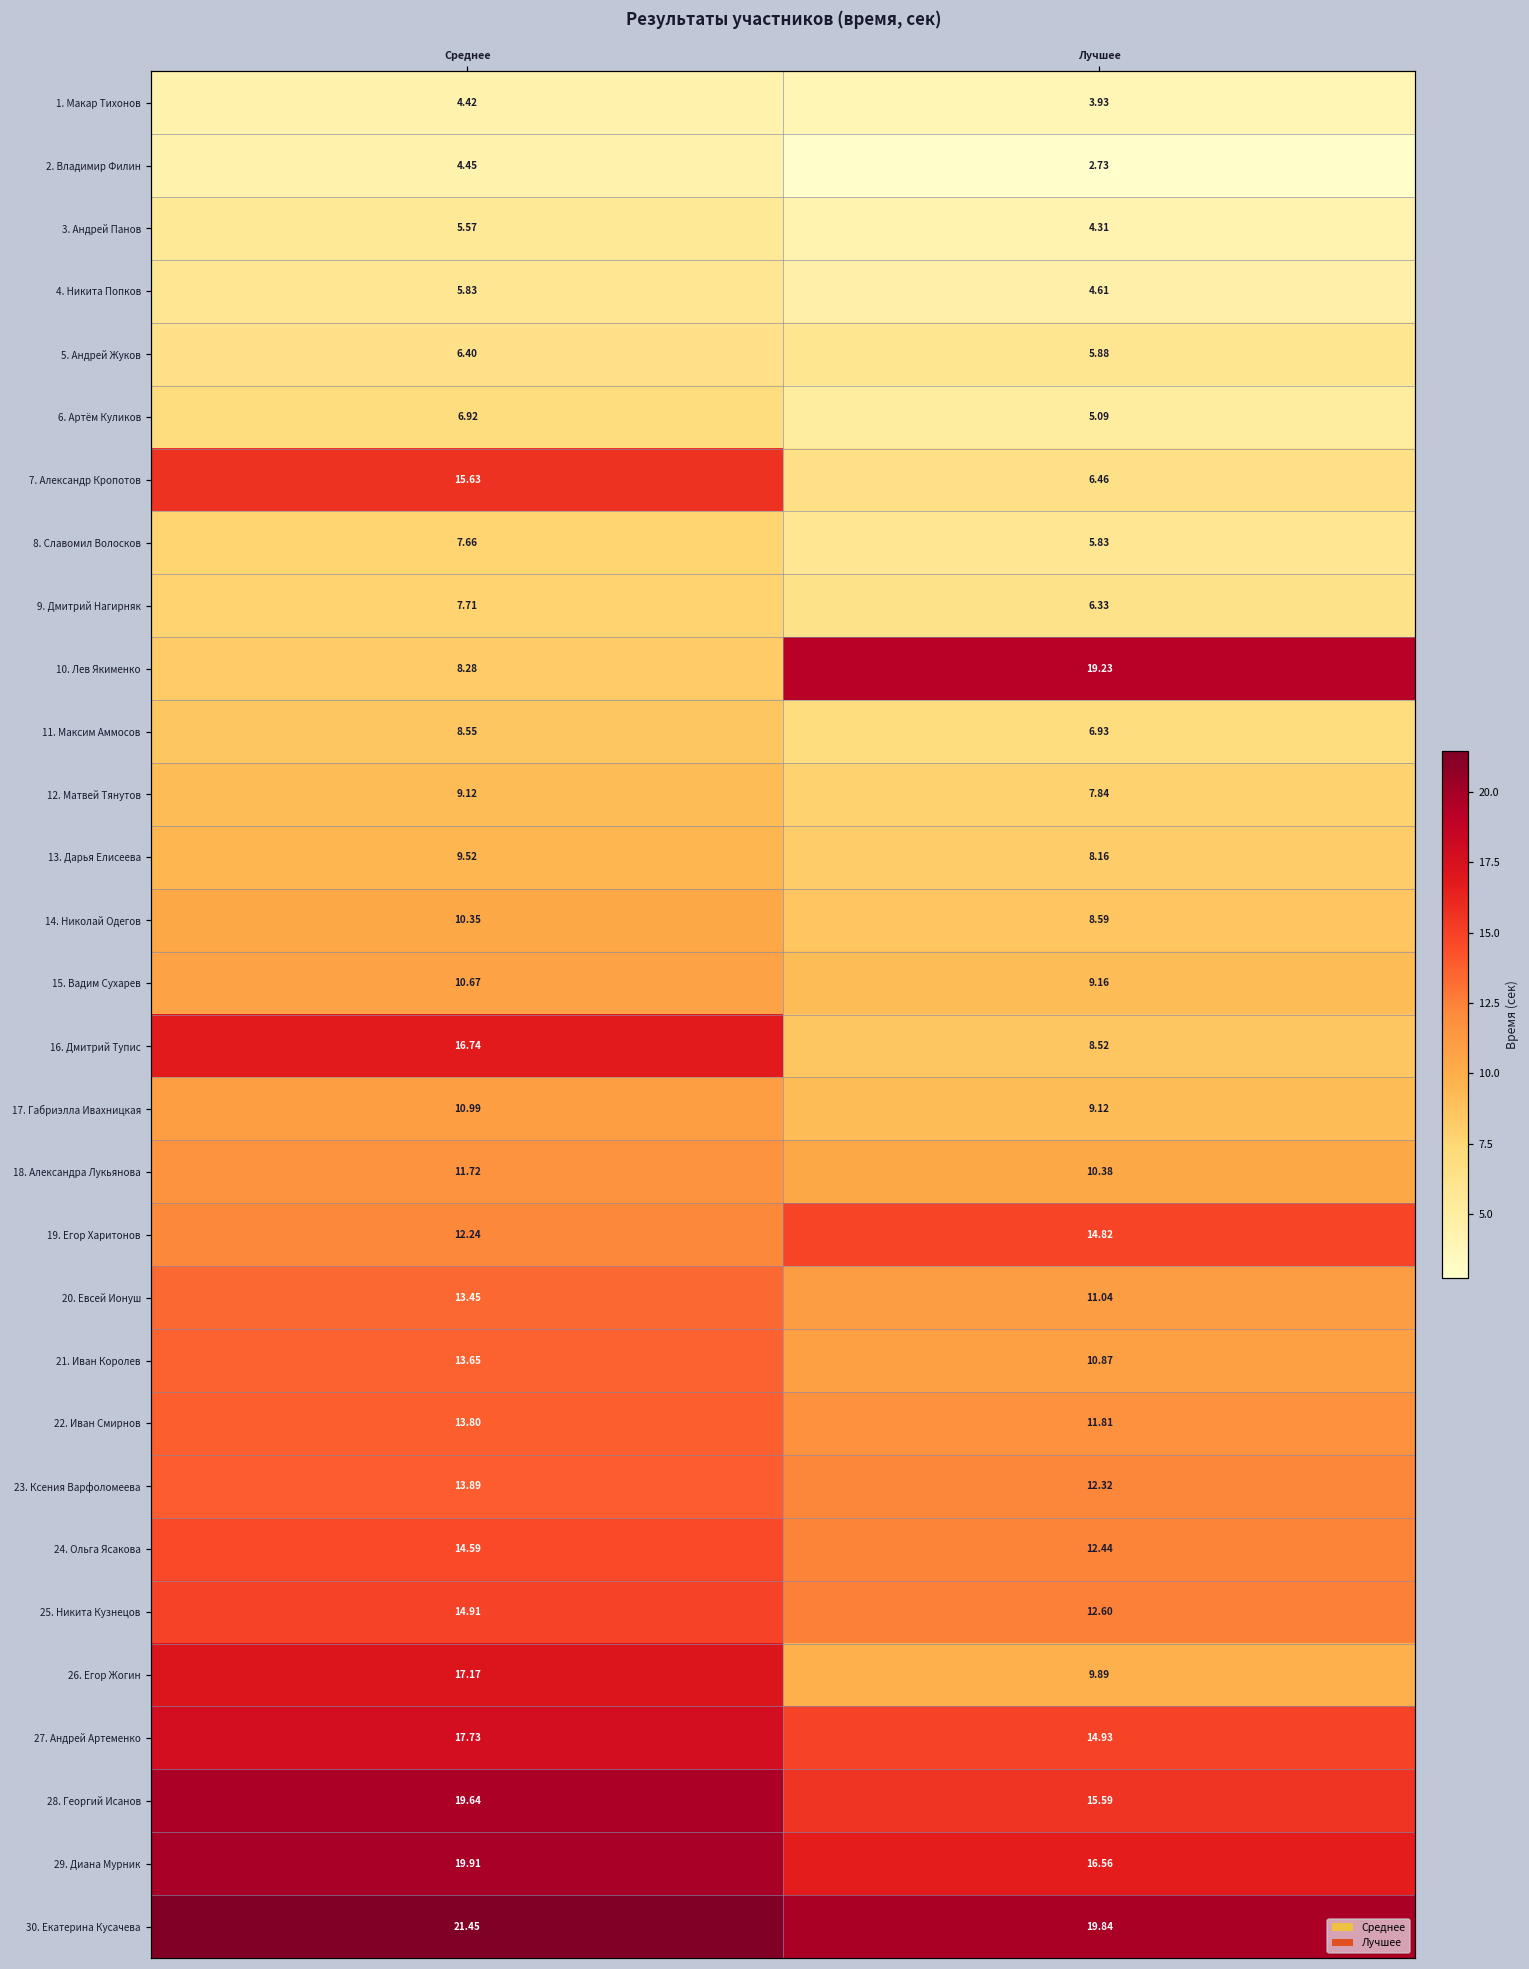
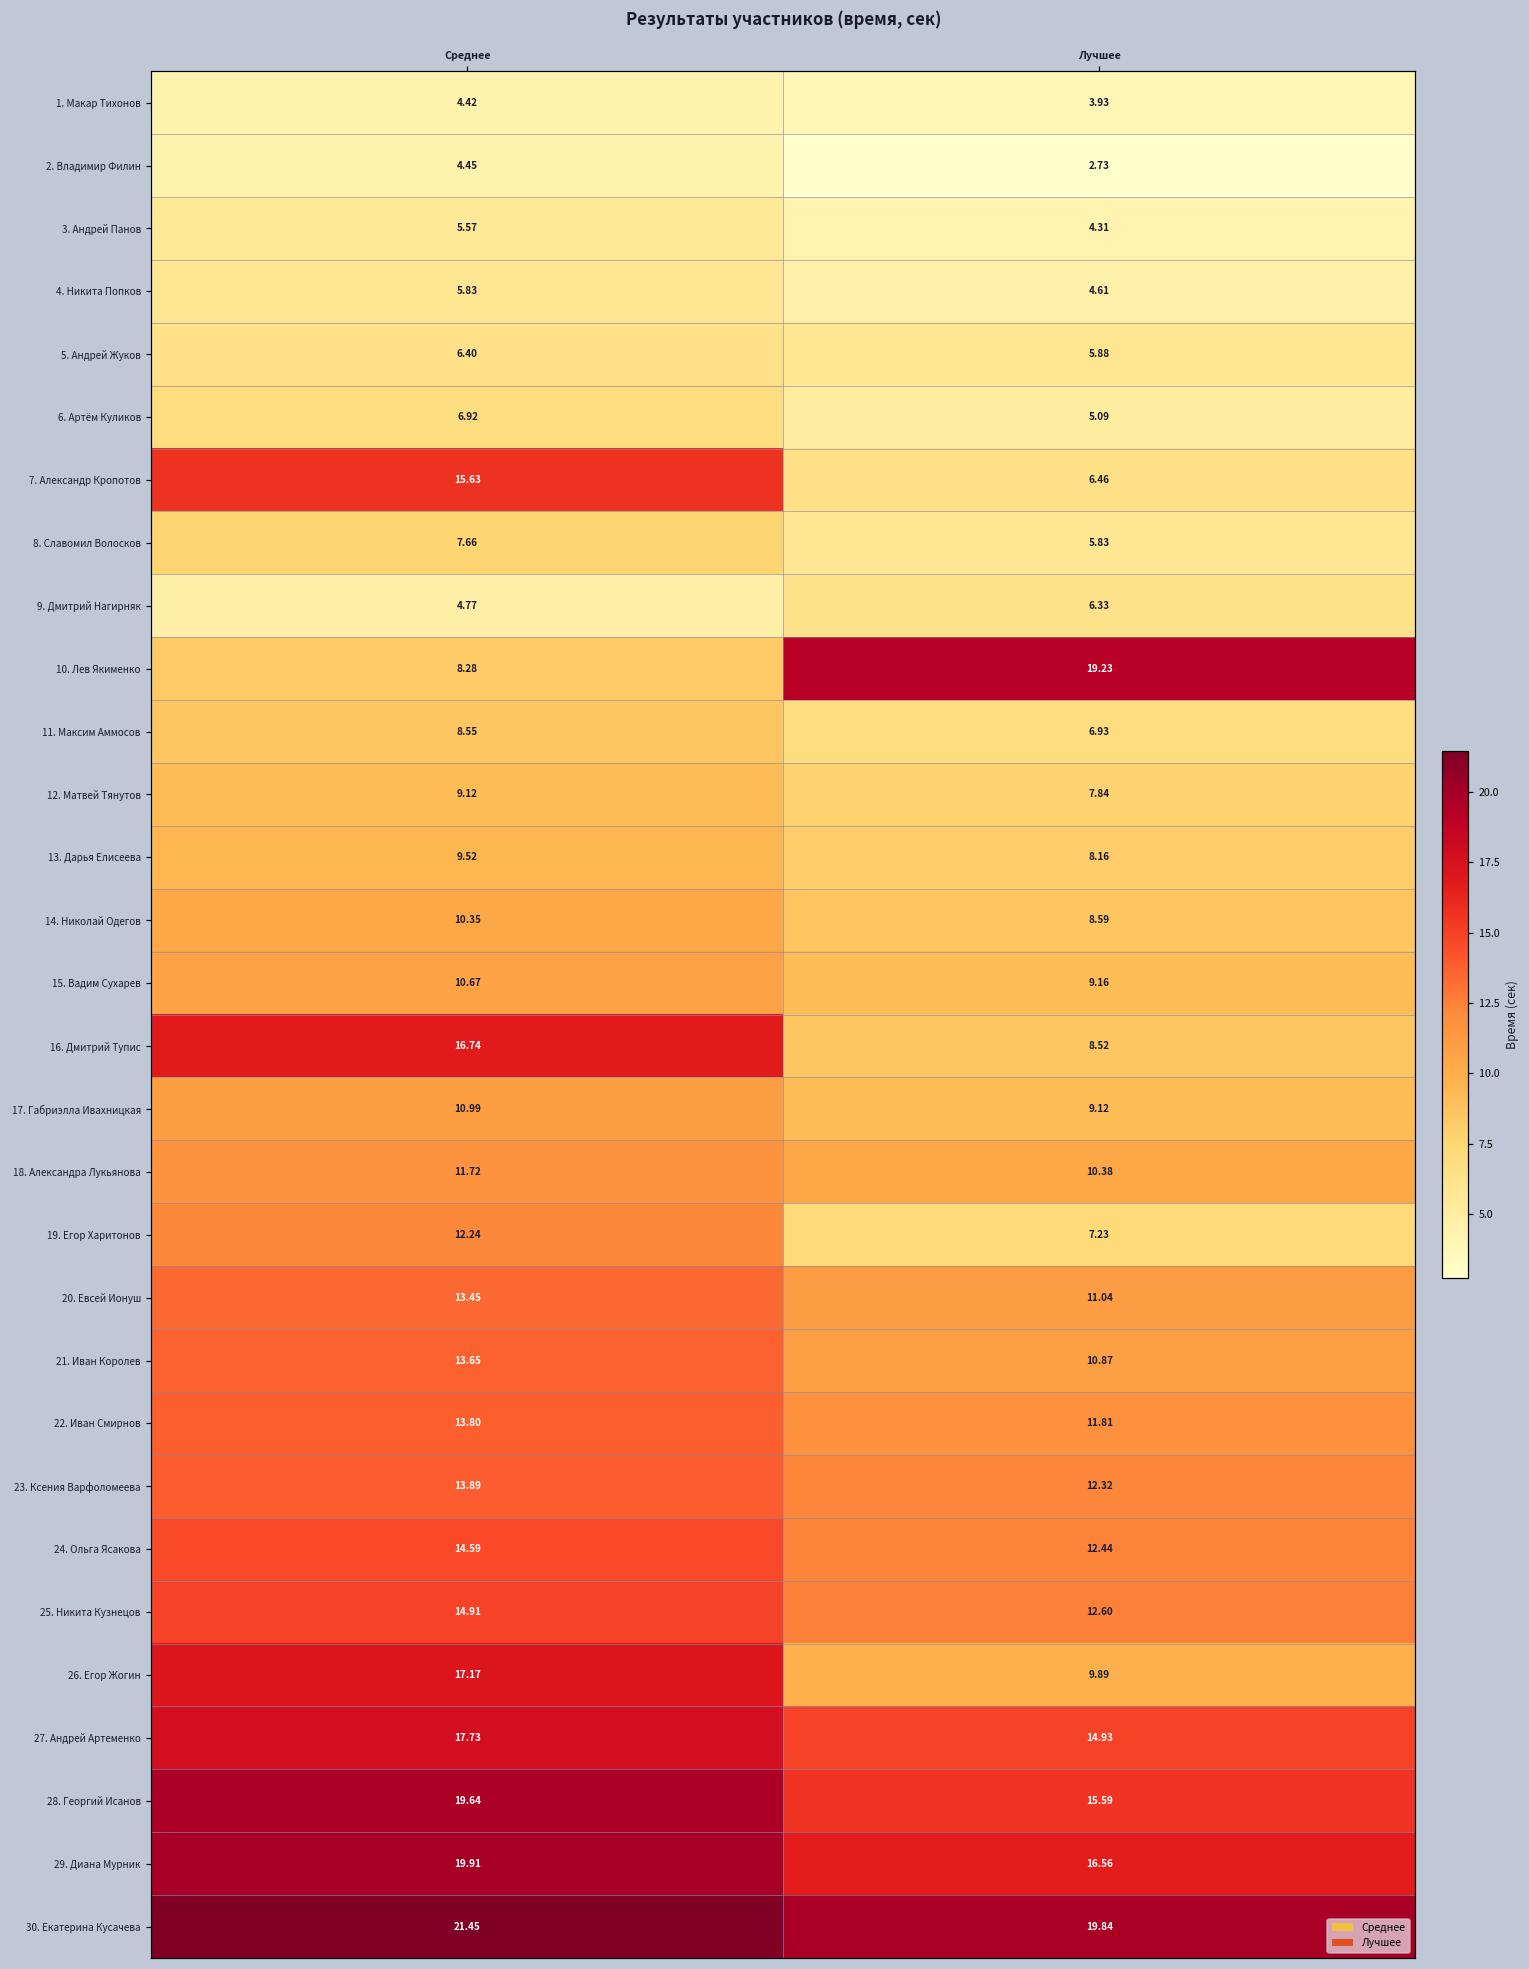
  {
    "1. Макар Тихонов": {
      "Среднее": 4.42,
      "Лучшее": 3.93
    },
    "2. Владимир Филин": {
      "Среднее": 4.45,
      "Лучшее": 2.73
    },
    "3. Андрей Панов": {
      "Среднее": 5.57,
      "Лучшее": 4.31
    },
    "4. Никита Попков": {
      "Среднее": 5.83,
      "Лучшее": 4.61
    },
    "5. Андрей Жуков": {
      "Среднее": 6.40,
      "Лучшее": 5.88
    },
    "6. Артём Куликов": {
      "Среднее": 6.92,
      "Лучшее": 5.09
    },
    "7. Александр Кропотов": {
      "Среднее": 15.63,
      "Лучшее": 6.46
    },
    "8. Славомил Волосков": {
      "Среднее": 7.66,
      "Лучшее": 5.83
    },
    "9. Дмитрий Нагирняк": {
-     "Среднее": 7.71,
+     "Среднее": 4.77,
      "Лучшее": 6.33
    },
    "10. Лев Якименко": {
      "Среднее": 8.28,
      "Лучшее": 19.23
    },
    "11. Максим Аммосов": {
      "Среднее": 8.55,
      "Лучшее": 6.93
    },
    "12. Матвей Тянутов": {
      "Среднее": 9.12,
      "Лучшее": 7.84
    },
    "13. Дарья Елисеева": {
      "Среднее": 9.52,
      "Лучшее": 8.16
    },
    "14. Николай Одегов": {
      "Среднее": 10.35,
      "Лучшее": 8.59
    },
    "15. Вадим Сухарев": {
      "Среднее": 10.67,
      "Лучшее": 9.16
    },
    "16. Дмитрий Тупис": {
      "Среднее": 16.74,
      "Лучшее": 8.52
    },
    "17. Габриэлла Ивахницкая": {
      "Среднее": 10.99,
      "Лучшее": 9.12
    },
    "18. Александра Лукьянова": {
      "Среднее": 11.72,
      "Лучшее": 10.38
    },
    "19. Егор Харитонов": {
      "Среднее": 12.24,
-     "Лучшее": 14.82
+     "Лучшее": 7.23
    },
    "20. Евсей Ионуш": {
      "Среднее": 13.45,
      "Лучшее": 11.04
    },
    "21. Иван Королев": {
      "Среднее": 13.65,
      "Лучшее": 10.87
    },
    "22. Иван Смирнов": {
      "Среднее": 13.80,
      "Лучшее": 11.81
    },
    "23. Ксения Варфоломеева": {
      "Среднее": 13.89,
      "Лучшее": 12.32
    },
    "24. Ольга Ясакова": {
      "Среднее": 14.59,
      "Лучшее": 12.44
    },
    "25. Никита Кузнецов": {
      "Среднее": 14.91,
      "Лучшее": 12.60
    },
    "26. Егор Жогин": {
      "Среднее": 17.17,
      "Лучшее": 9.89
    },
    "27. Андрей Артеменко": {
      "Среднее": 17.73,
      "Лучшее": 14.93
    },
    "28. Георгий Исанов": {
      "Среднее": 19.64,
      "Лучшее": 15.59
    },
    "29. Диана Мурник": {
      "Среднее": 19.91,
      "Лучшее": 16.56
    },
    "30. Екатерина Кусачева": {
      "Среднее": 21.45,
      "Лучшее": 19.84
    }
  }
